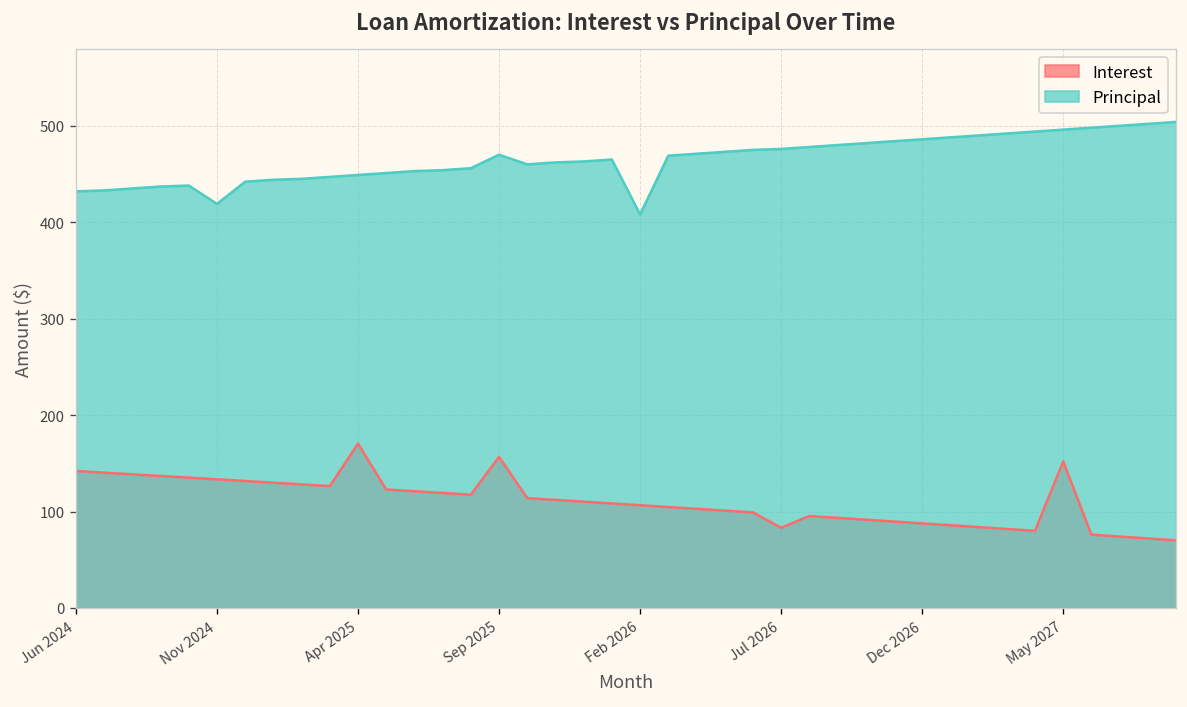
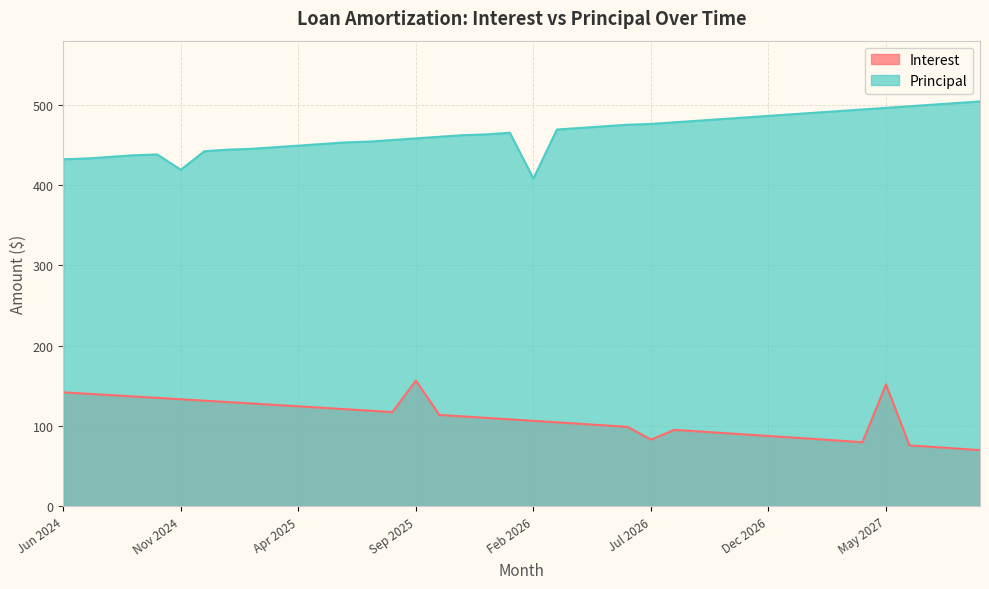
  {
    "Interest": {
      "Jun 2024": 140,
      "Nov 2024": 130,
-     "Apr 2025": 170,
+     "Apr 2025": 120,
      "Sep 2025": 160,
      "Feb 2026": 110,
      "Jul 2026": 80,
      "Dec 2026": 90,
      "May 2027": 150
    },
    "Principal": {
      "Jun 2024": 430,
      "Nov 2024": 420,
      "Apr 2025": 450,
-     "Sep 2025": 470,
+     "Sep 2025": 460,
      "Feb 2026": 410,
      "Jul 2026": 480,
      "Dec 2026": 490,
      "May 2027": 500
    }
  }
